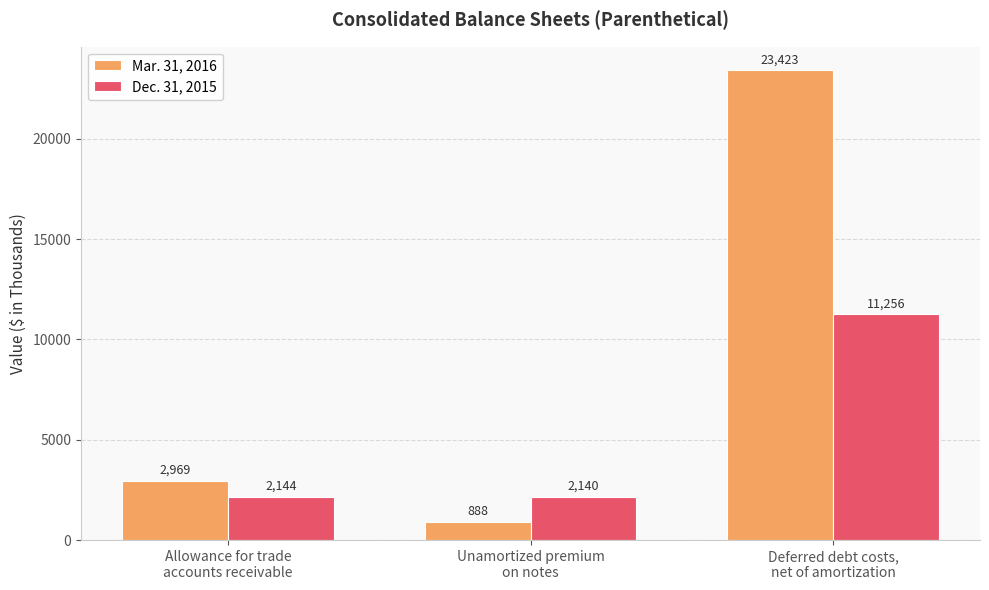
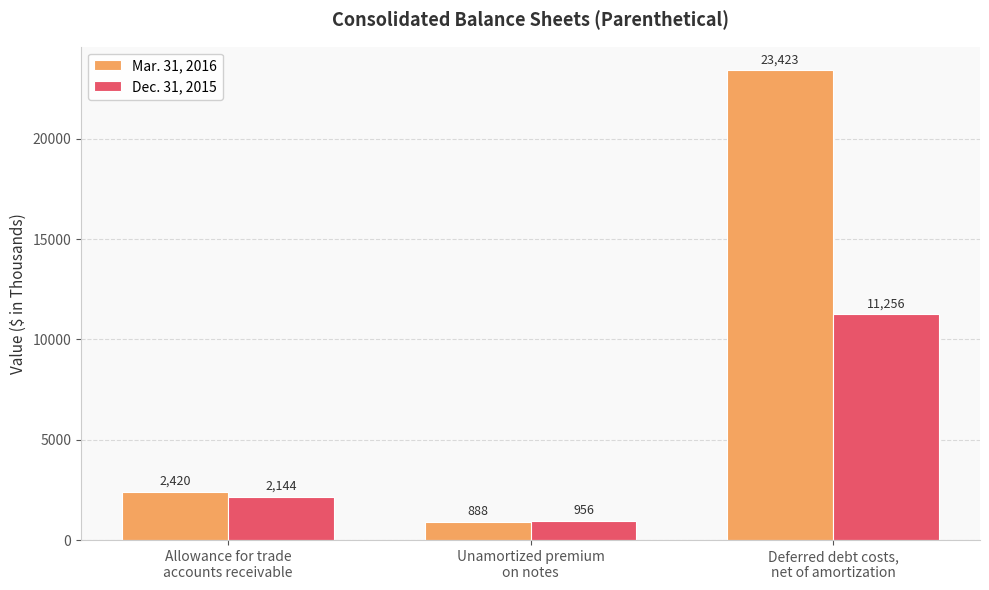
  {
    "Mar. 31, 2016": {
-     "Allowance for trade accounts receivable": "2,969",
+     "Allowance for trade accounts receivable": "2,420",
      "Unamortized premium on notes": "888",
      "Deferred debt costs, net of amortization": "23,423"
    },
    "Dec. 31, 2015": {
      "Allowance for trade accounts receivable": "2,144",
-     "Unamortized premium on notes": "2,140",
+     "Unamortized premium on notes": "956",
      "Deferred debt costs, net of amortization": "11,256"
    }
  }
